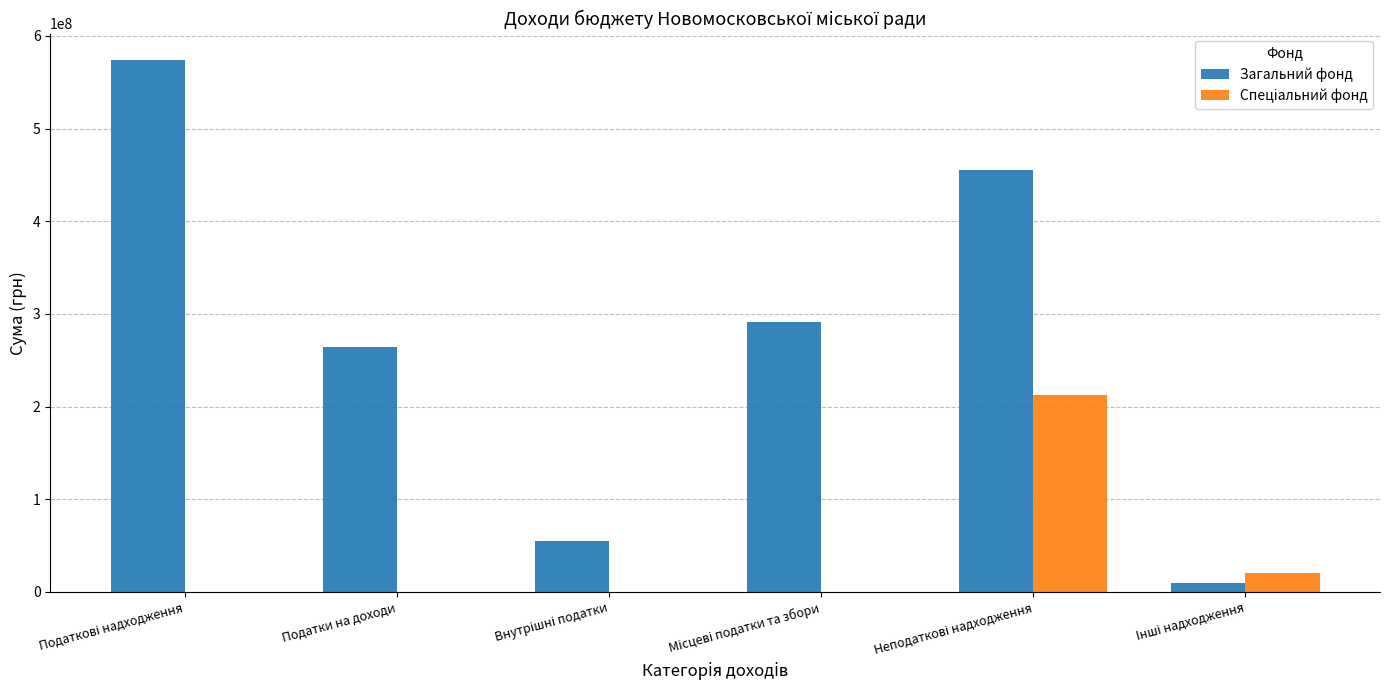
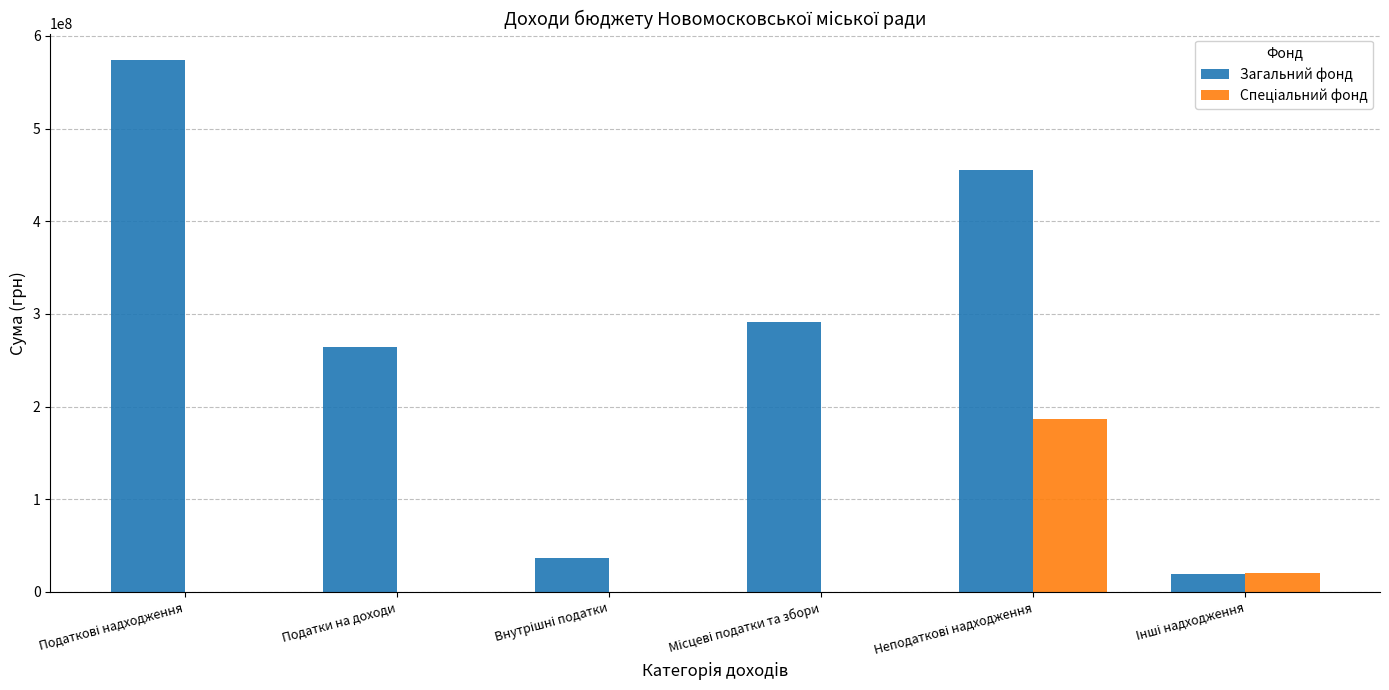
  {
    "Загальний фонд": {
      "Податкові надходження": 570000000,
      "Податки на доходи": 260000000,
-     "Внутрішні податки": 60000000,
+     "Внутрішні податки": 40000000,
      "Місцеві податки та збори": 290000000,
      "Неподаткові надходження": 460000000,
-     "Інші надходження": 10000000
+     "Інші надходження": 20000000
    },
    "Спеціальний фонд": {
      "Податки на доходи": 0,
      "Внутрішні податки": 0,
      "Місцеві податки та збори": 0,
-     "Неподаткові надходження": 210000000,
+     "Неподаткові надходження": 190000000,
      "Інші надходження": 20000000
    }
  }
